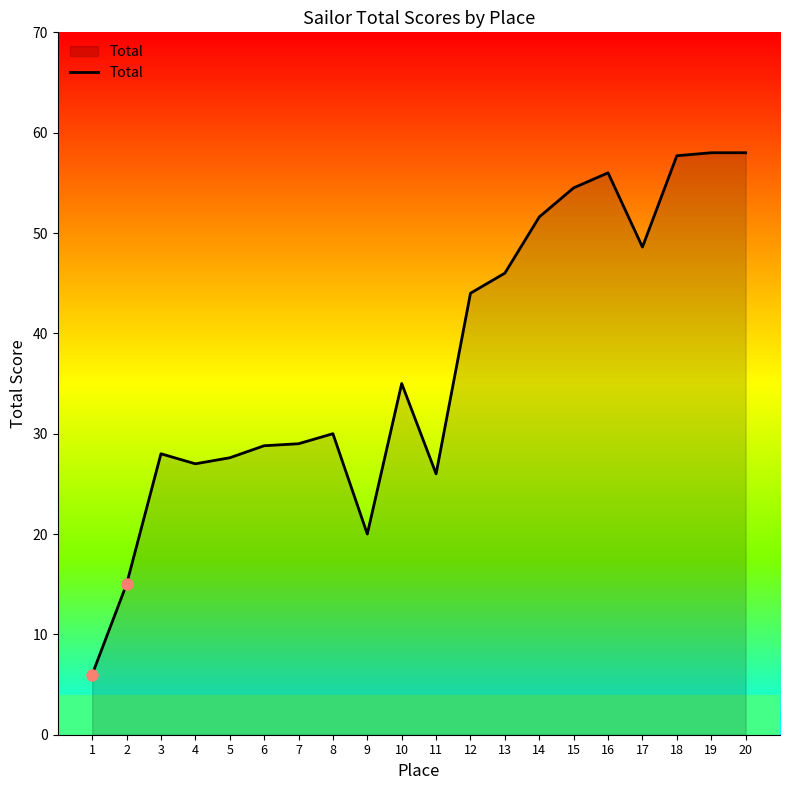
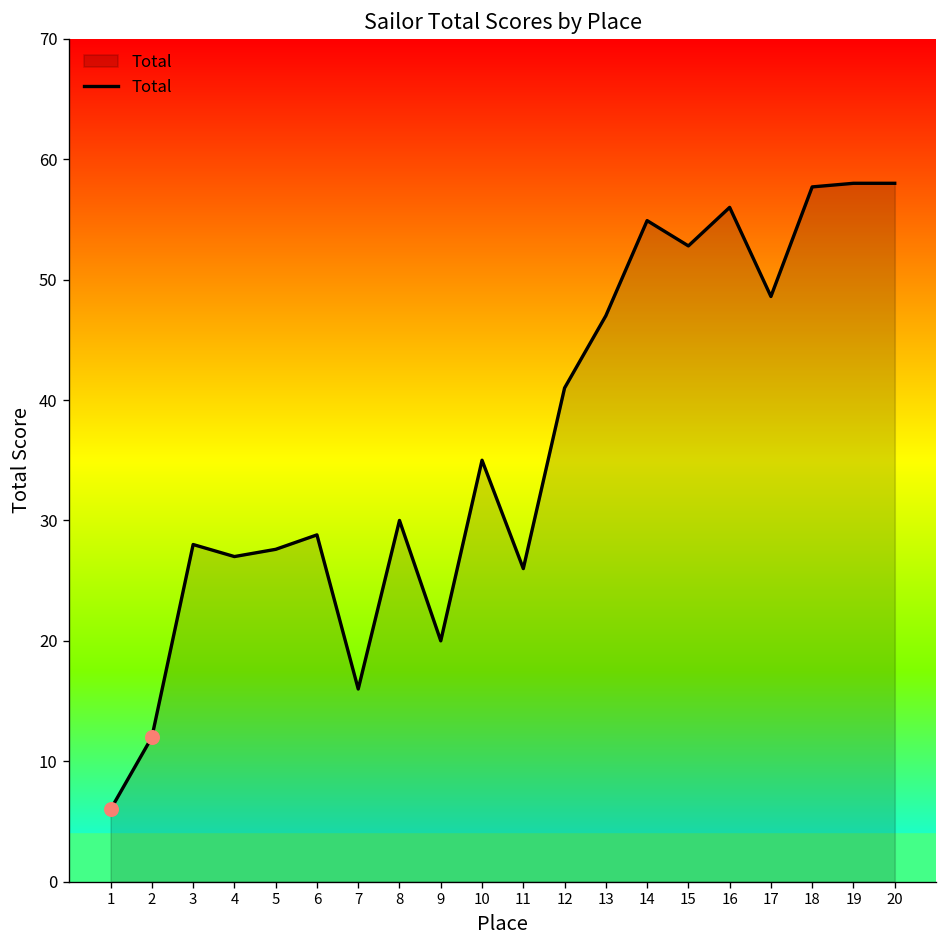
  {
    "Total": {
-     "2": 15,
+     "2": 12,
      "3": 28.0,
      "4": 27.0,
      "5": 27.6,
      "6": 28.8,
-     "7": 29,
+     "7": 16,
      "8": 30.0,
      "9": 20.0,
      "10": 35.0,
      "11": 26.0,
-     "12": 44,
-     "13": 46,
-     "14": 51.6,
-     "15": 54.5,
+     "12": 41,
+     "13": 47,
+     "14": 54.9,
+     "15": 52.8,
      "16": 56.0,
      "17": 48.6,
      "18": 57.7,
      "19": 58.0,
      "20": 58.0
    }
  }
